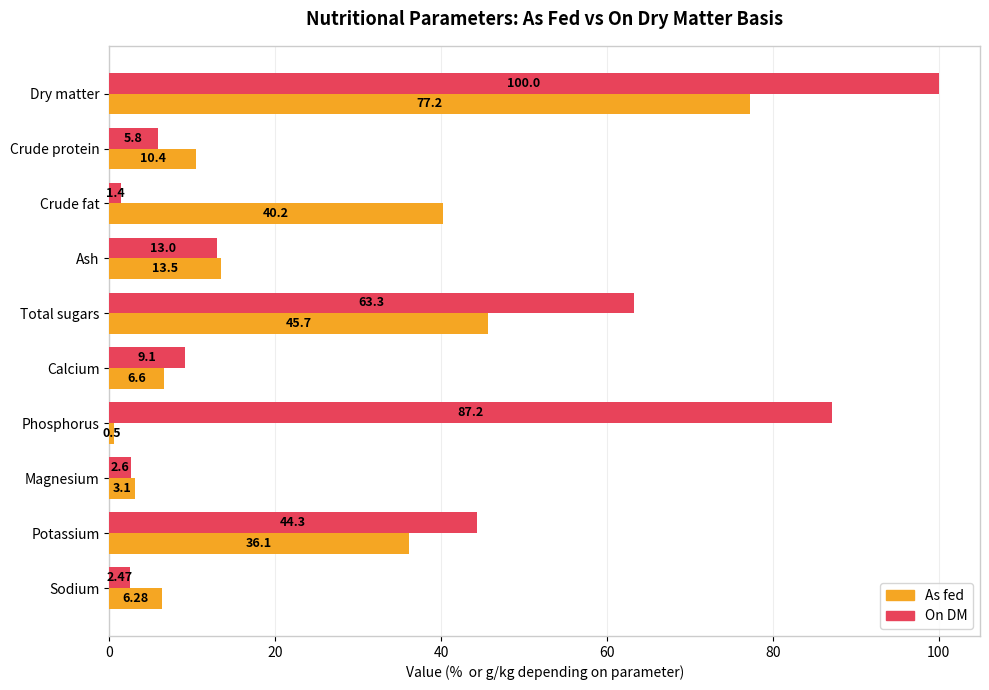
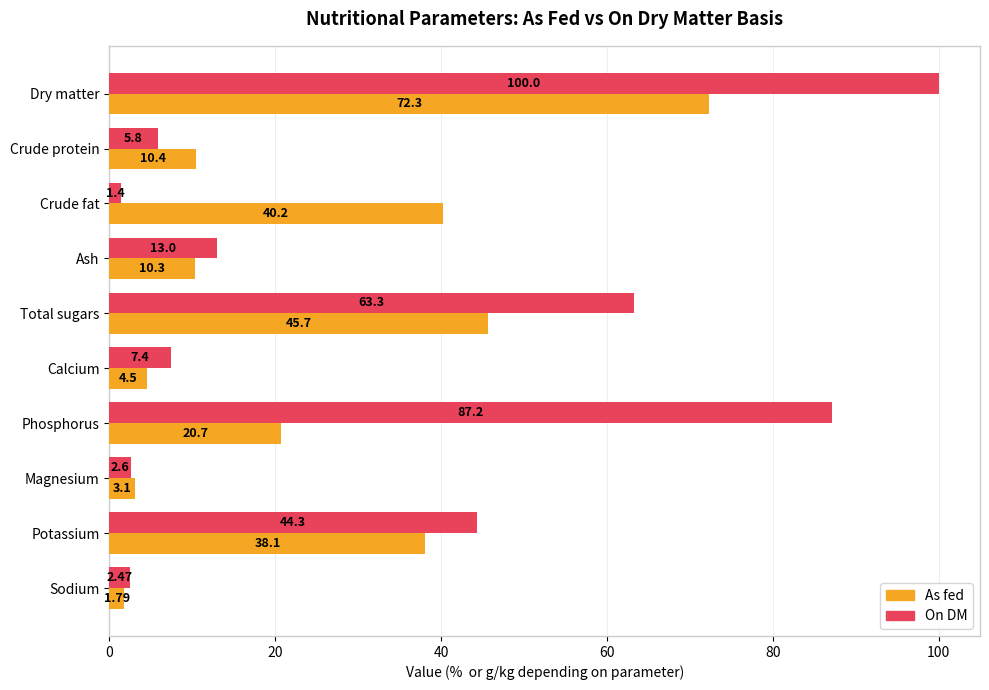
  {
    "As fed": {
-     "Dry matter": 77.2,
+     "Dry matter": 72.3,
      "Crude protein": 10.4,
      "Crude fat": 40.2,
-     "Ash": 13.5,
+     "Ash": 10.3,
      "Total sugars": 45.7,
-     "Calcium": 6.6,
-     "Phosphorus": 0.5,
+     "Calcium": 4.5,
+     "Phosphorus": 20.7,
      "Magnesium": 3.1,
-     "Potassium": 36.1,
-     "Sodium": 6.28
+     "Potassium": 38.1,
+     "Sodium": 1.79
    },
    "On DM": {
      "Dry matter": 100.0,
      "Crude protein": 5.8,
      "Crude fat": 1.4,
      "Ash": 13.0,
      "Total sugars": 63.3,
-     "Calcium": 9.1,
+     "Calcium": 7.4,
      "Phosphorus": 87.2,
      "Magnesium": 2.6,
      "Potassium": 44.3,
      "Sodium": 2.47
    }
  }
